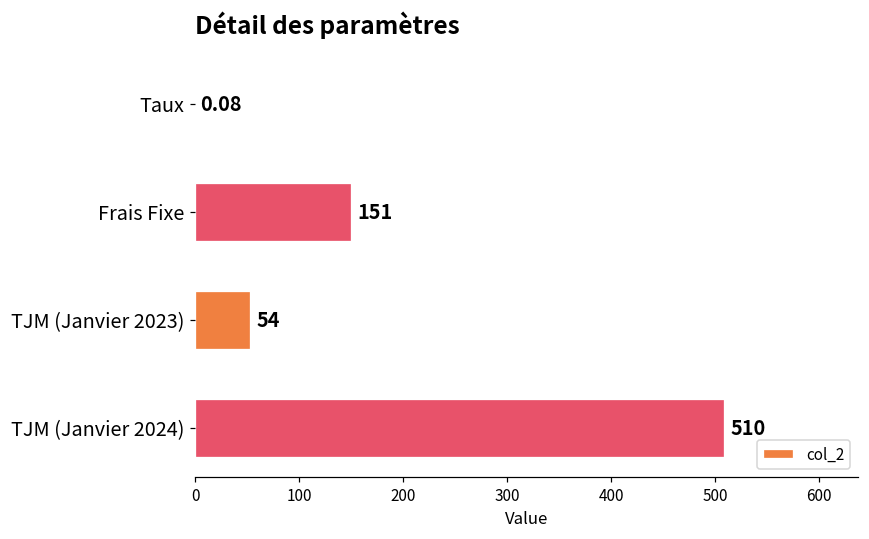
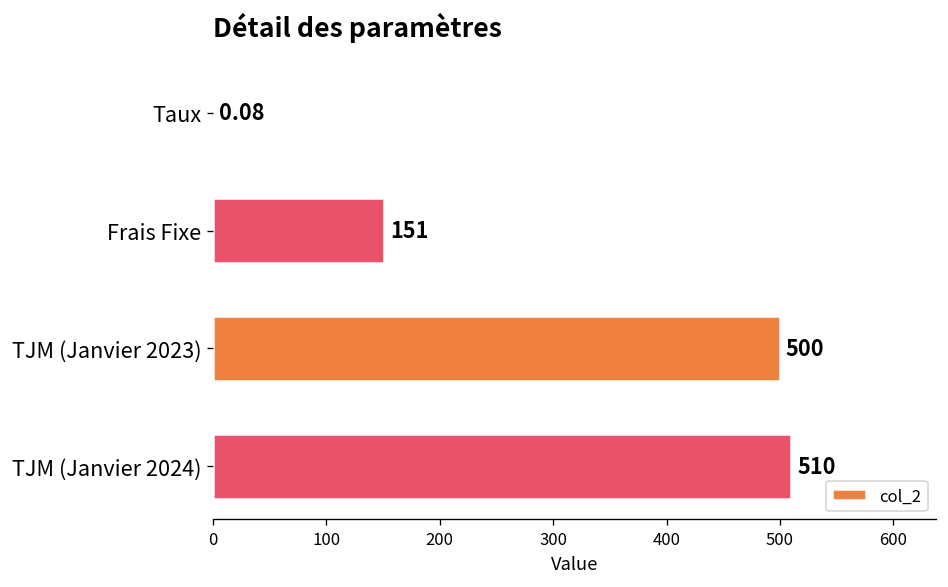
  {
    "Taux": 0.08,
    "Frais Fixe": 151,
-   "TJM (Janvier 2023)": 54,
+   "TJM (Janvier 2023)": 500,
    "TJM (Janvier 2024)": 510
  }
